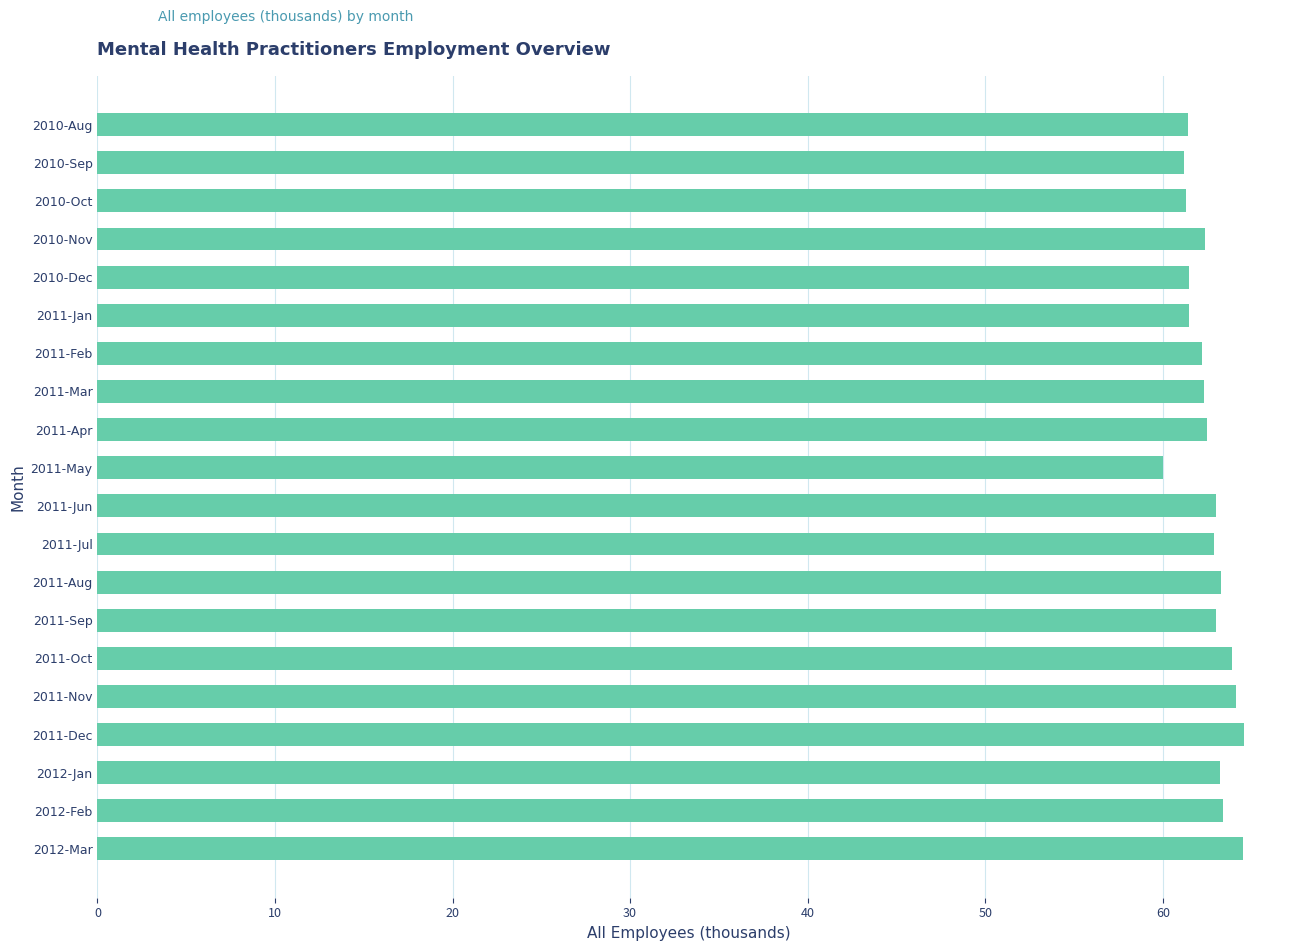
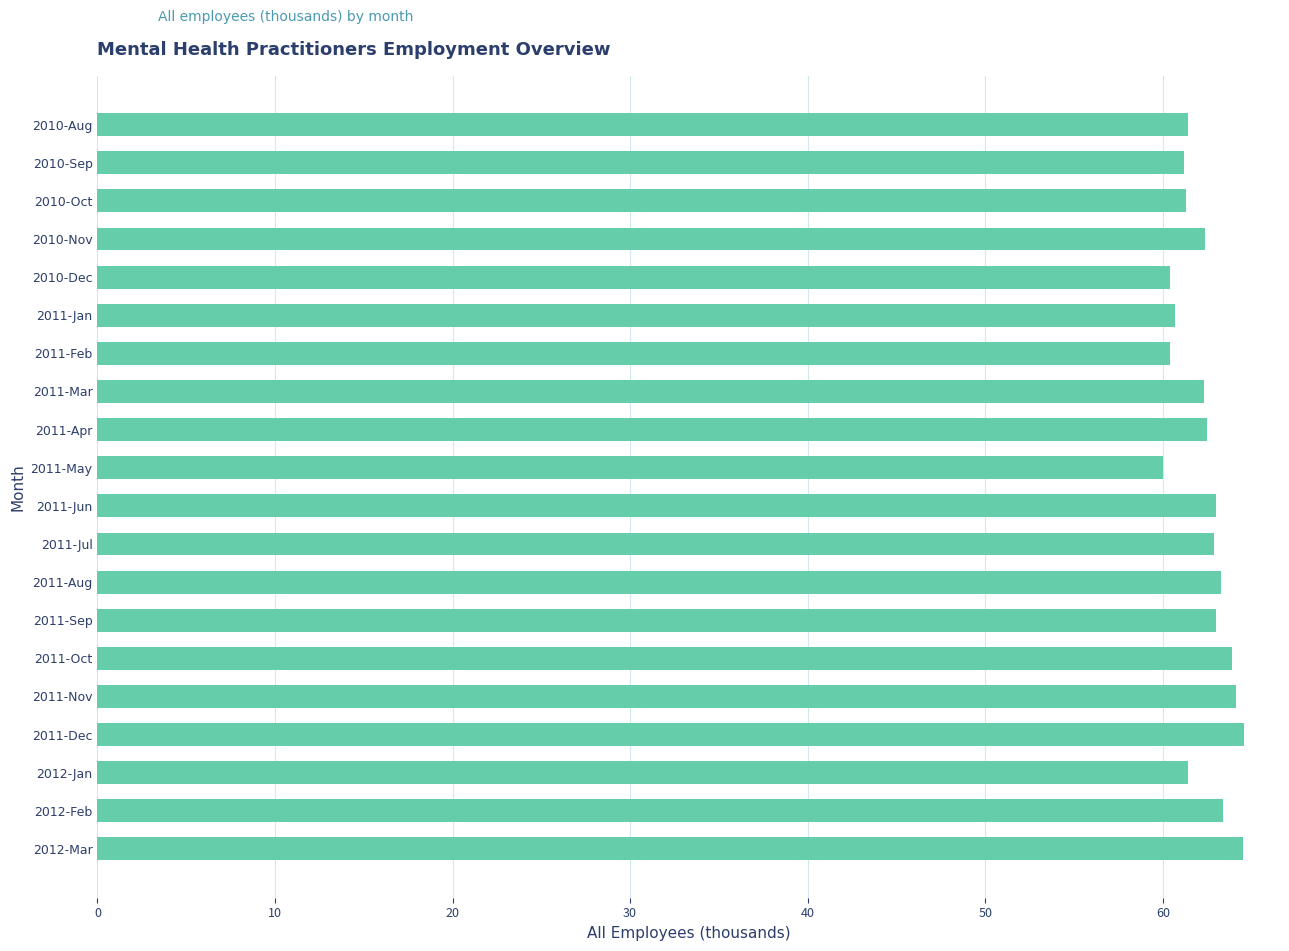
  {
    "2010-Aug": 61.4,
    "2010-Sep": 61.2,
    "2010-Oct": 61.3,
    "2010-Nov": 62.4,
-   "2010-Dec": 61.5,
-   "2011-Jan": 61.5,
-   "2011-Feb": 62.2,
+   "2010-Dec": 60.4,
+   "2011-Jan": 60.7,
+   "2011-Feb": 60.4,
    "2011-Mar": 62.3,
    "2011-Apr": 62.5,
    "2011-May": 60.0,
    "2011-Jun": 63.0,
    "2011-Jul": 62.9,
    "2011-Aug": 63.3,
    "2011-Sep": 63.0,
    "2011-Oct": 63.9,
    "2011-Nov": 64.1,
    "2011-Dec": 64.6,
-   "2012-Jan": 63.2,
+   "2012-Jan": 61.4,
    "2012-Feb": 63.4,
    "2012-Mar": 64.5
  }
